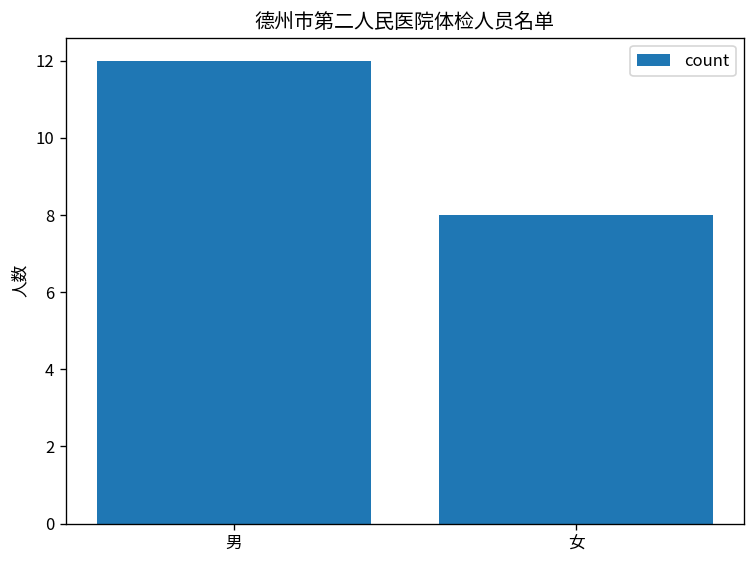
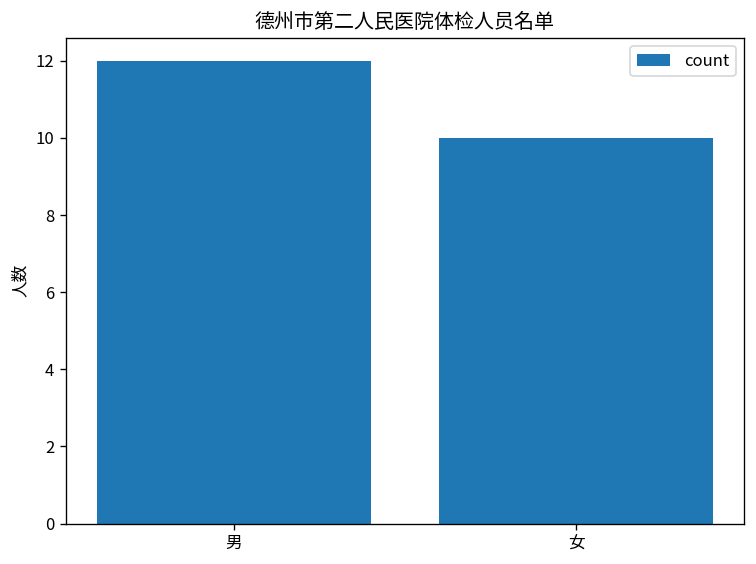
  {
    "男": 12,
-   "女": 8
+   "女": 10
  }
